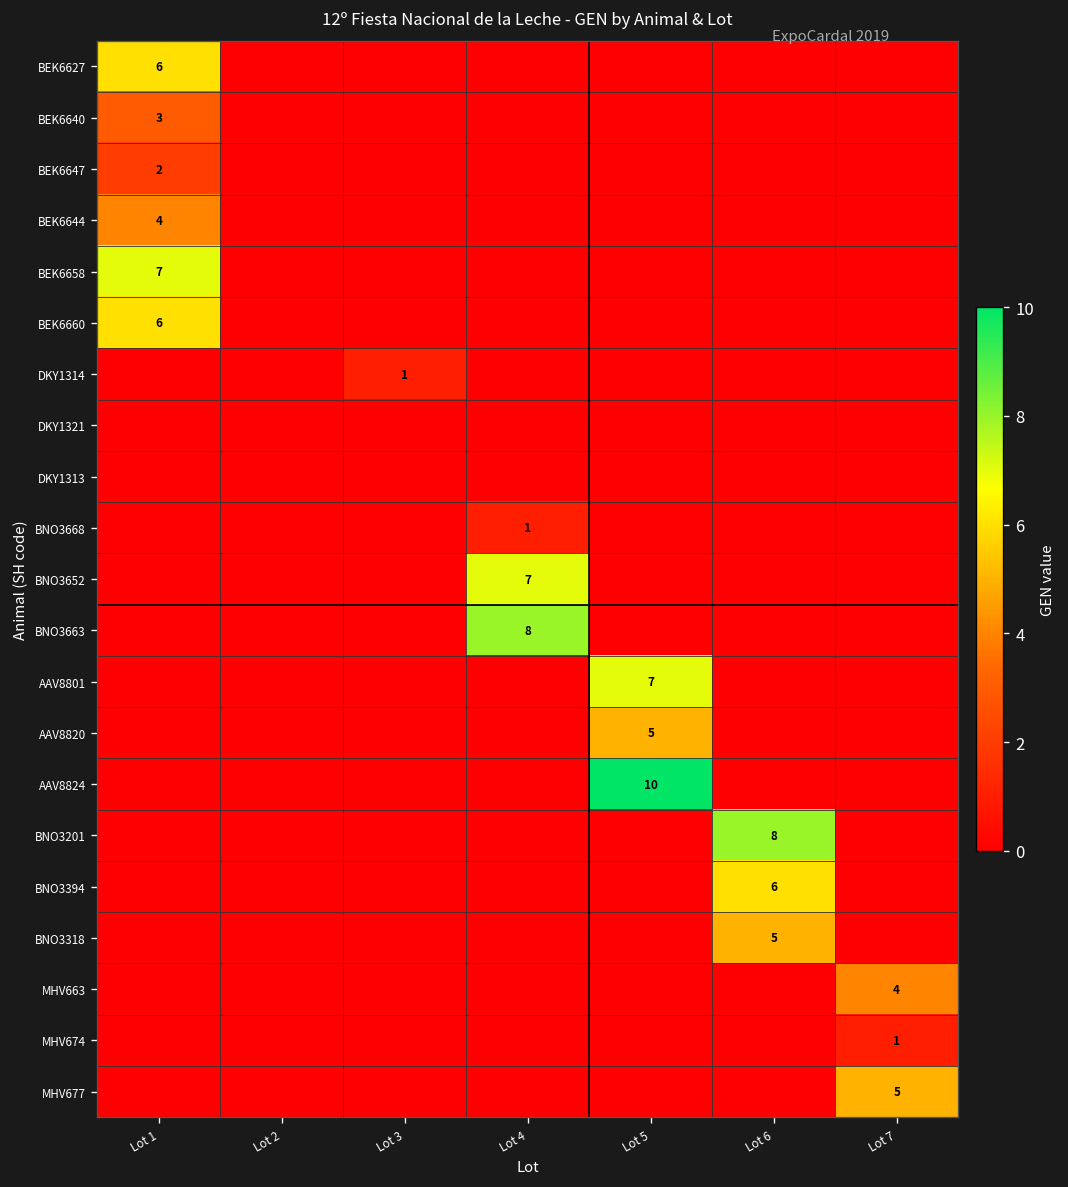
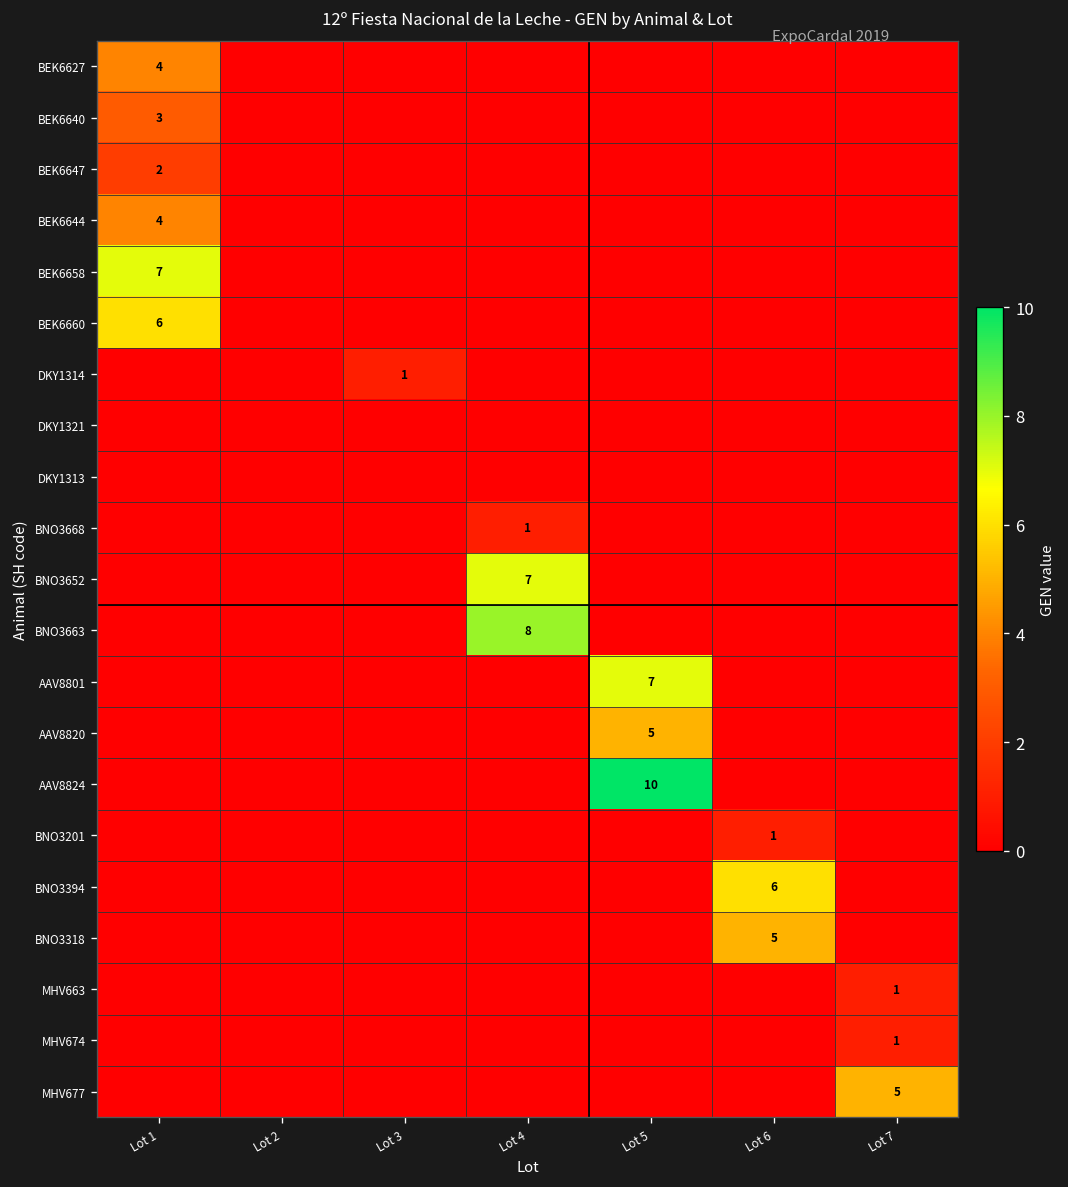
  {
    "BEK6627": {
-     "Lot 1": 6
+     "Lot 1": 4
    },
    "BEK6640": {
      "Lot 1": 3
    },
    "BEK6647": {
      "Lot 1": 2
    },
    "BEK6644": {
      "Lot 1": 4
    },
    "BEK6658": {
      "Lot 1": 7
    },
    "BEK6660": {
      "Lot 1": 6
    },
    "DKY1314": {
      "Lot 3": 1
    },
    "BNO3668": {
      "Lot 4": 1
    },
    "BNO3652": {
      "Lot 4": 7
    },
    "BNO3663": {
      "Lot 4": 8
    },
    "AAV8801": {
      "Lot 5": 7
    },
    "AAV8820": {
      "Lot 5": 5
    },
    "AAV8824": {
      "Lot 5": 10
    },
    "BNO3201": {
-     "Lot 6": 8
+     "Lot 6": 1
    },
    "BNO3394": {
      "Lot 6": 6
    },
    "BNO3318": {
      "Lot 6": 5
    },
    "MHV663": {
-     "Lot 7": 4
+     "Lot 7": 1
    },
    "MHV674": {
      "Lot 7": 1
    },
    "MHV677": {
      "Lot 7": 5
    }
  }
